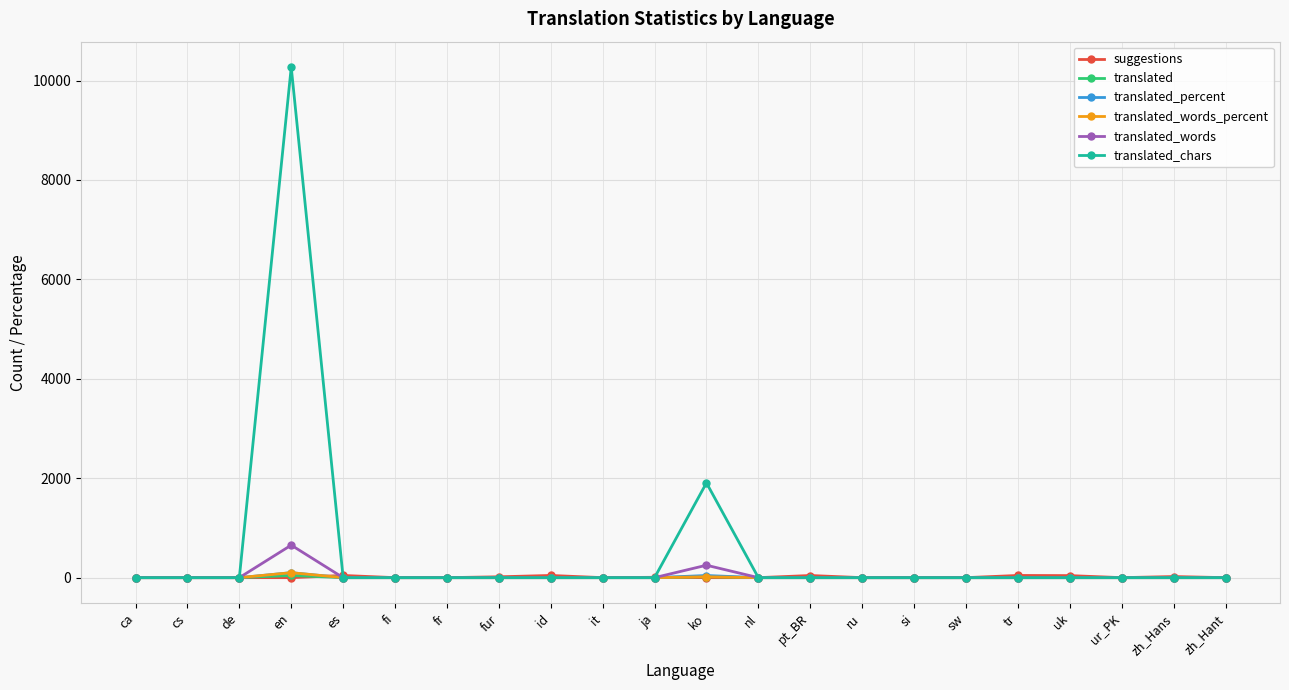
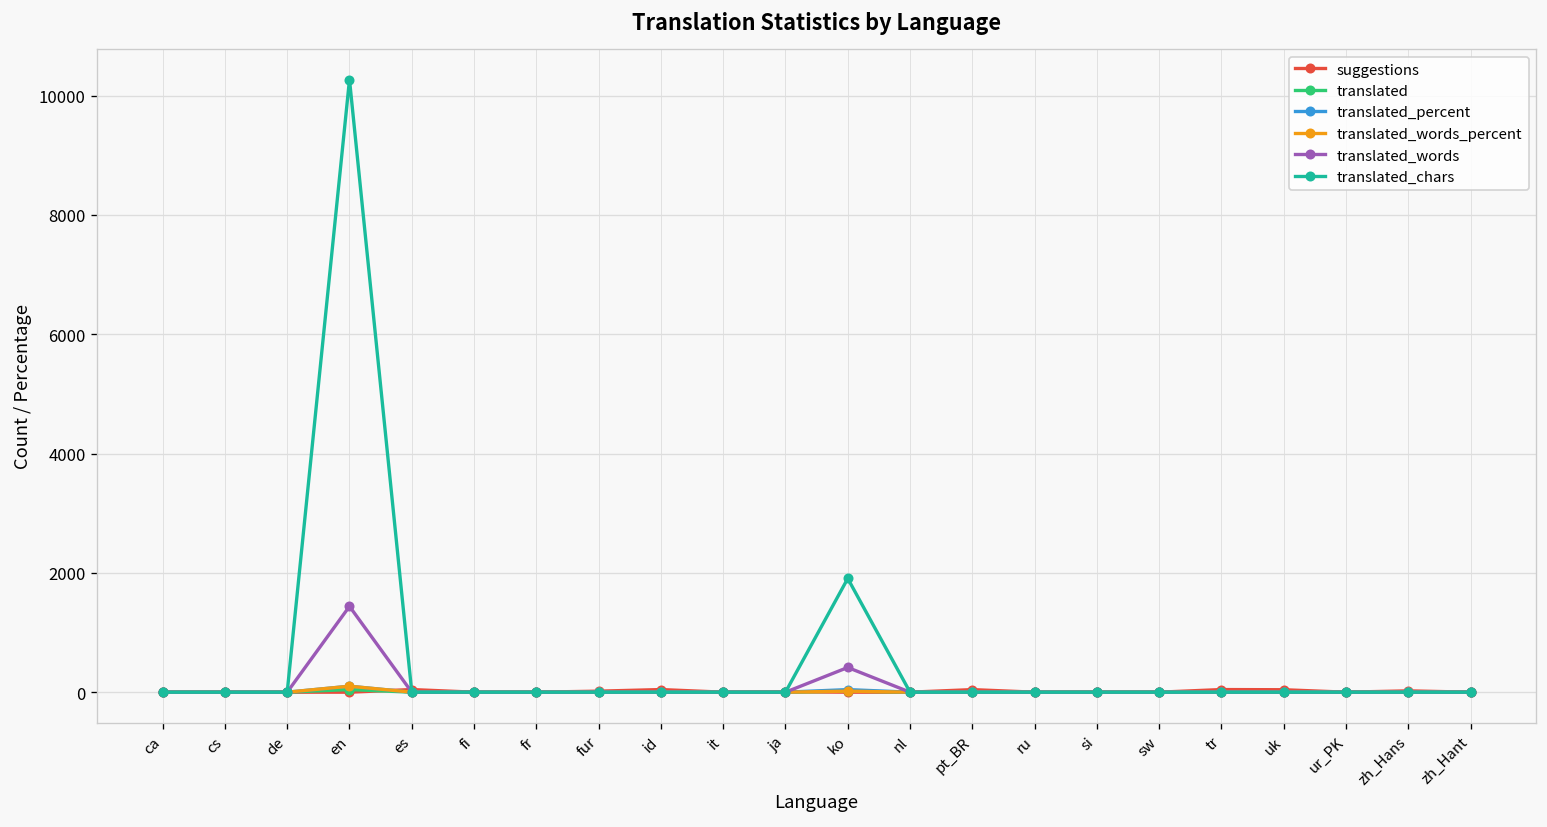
  {
    "translated_words": {
-     "en": 700,
-     "ko": 300
+     "en": 1400,
+     "ko": 400
    }
  }
